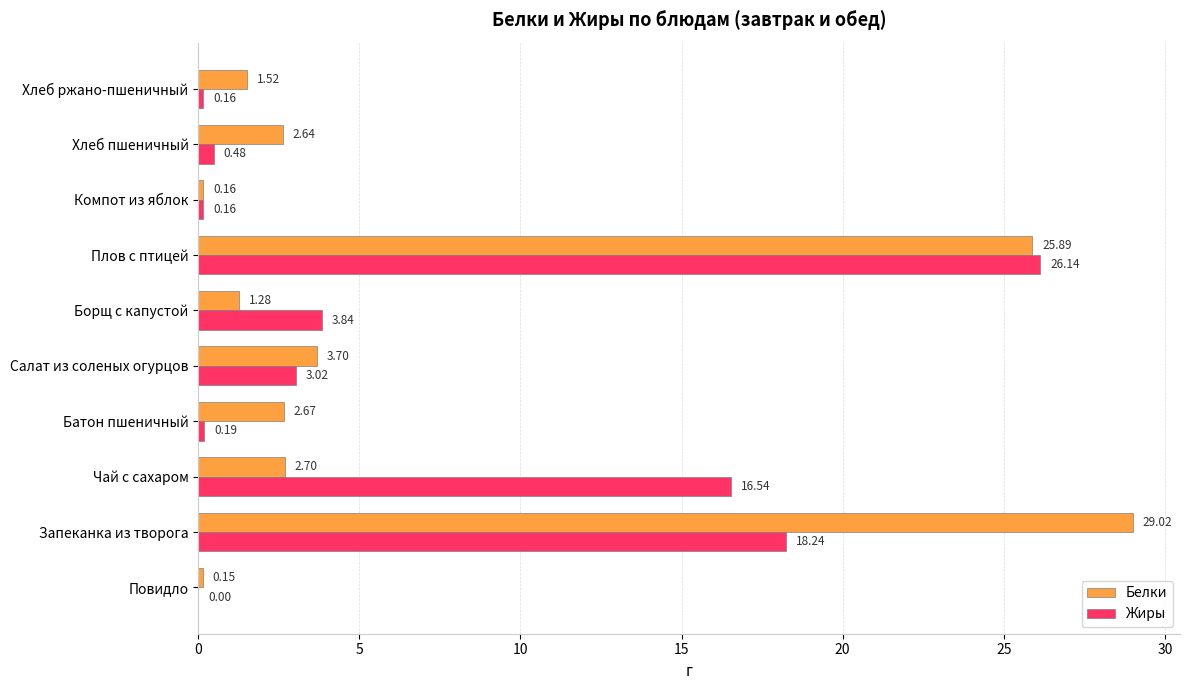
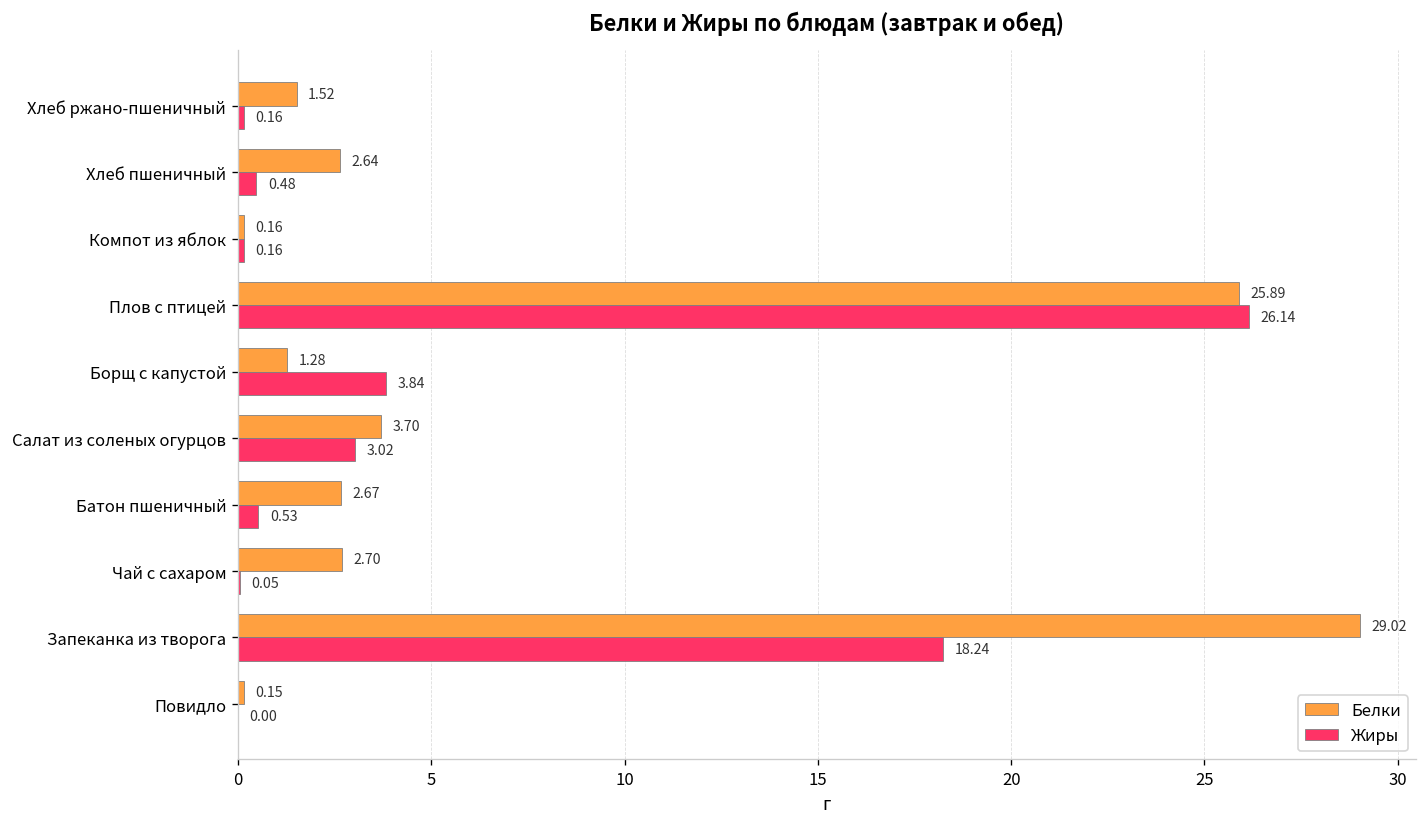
  {
    "Белки": {
      "Хлеб ржано-пшеничный": 1.52,
      "Хлеб пшеничный": 2.64,
      "Компот из яблок": 0.16,
      "Плов с птицей": 25.89,
      "Борщ с капустой": 1.28,
      "Салат из соленых огурцов": 3.70,
      "Батон пшеничный": 2.67,
      "Чай с сахаром": 2.70,
      "Запеканка из творога": 29.02,
      "Повидло": 0.15
    },
    "Жиры": {
      "Хлеб ржано-пшеничный": 0.16,
      "Хлеб пшеничный": 0.48,
      "Компот из яблок": 0.16,
      "Плов с птицей": 26.14,
      "Борщ с капустой": 3.84,
      "Салат из соленых огурцов": 3.02,
-     "Батон пшеничный": 0.19,
-     "Чай с сахаром": 16.54,
+     "Батон пшеничный": 0.53,
+     "Чай с сахаром": 0.05,
      "Запеканка из творога": 18.24,
      "Повидло": 0.00
    }
  }
